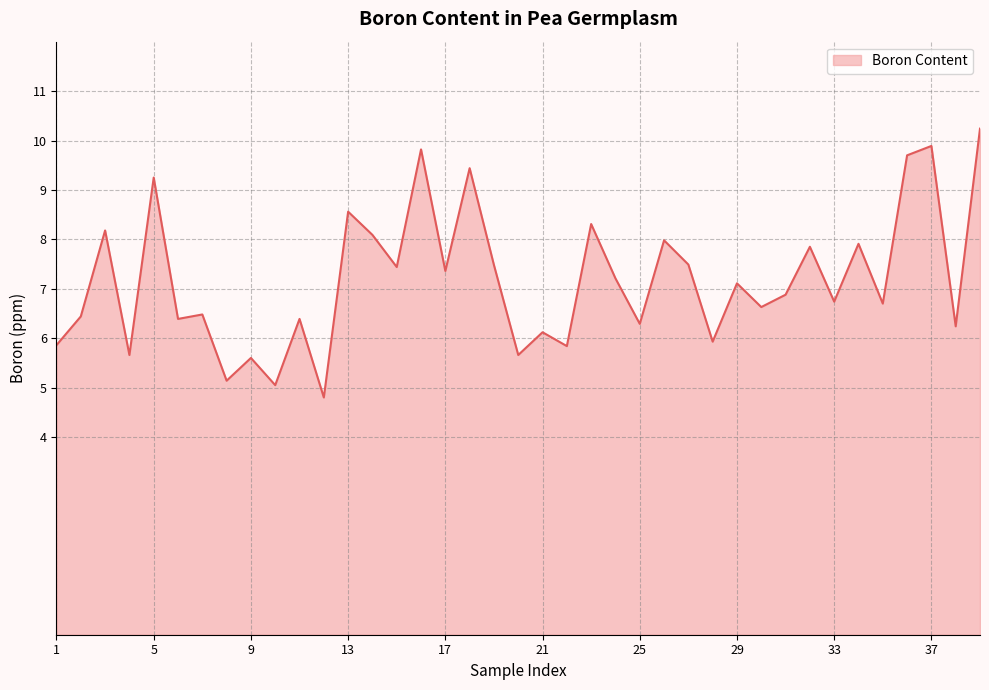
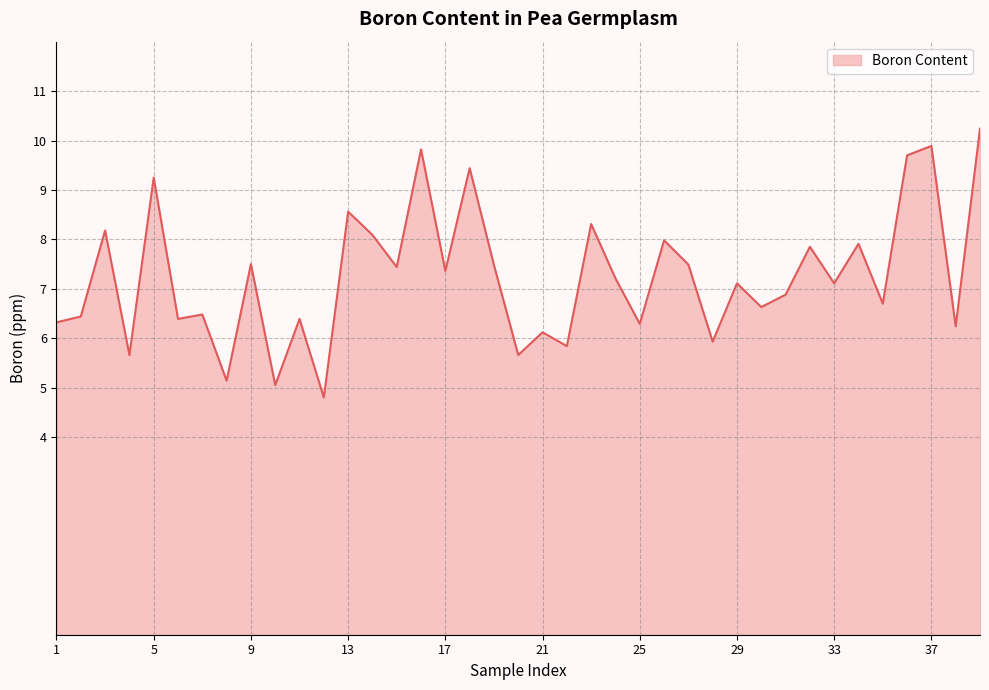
  {
-   "1": 5.9,
+   "1": 6.3,
    "5": 9.3,
-   "9": 5.6,
+   "9": 7.5,
    "13": 8.6,
    "17": 7.4,
    "21": 6.1,
    "25": 6.3,
    "29": 7.1,
-   "33": 6.7,
+   "33": 7.1,
    "37": 9.9
  }
